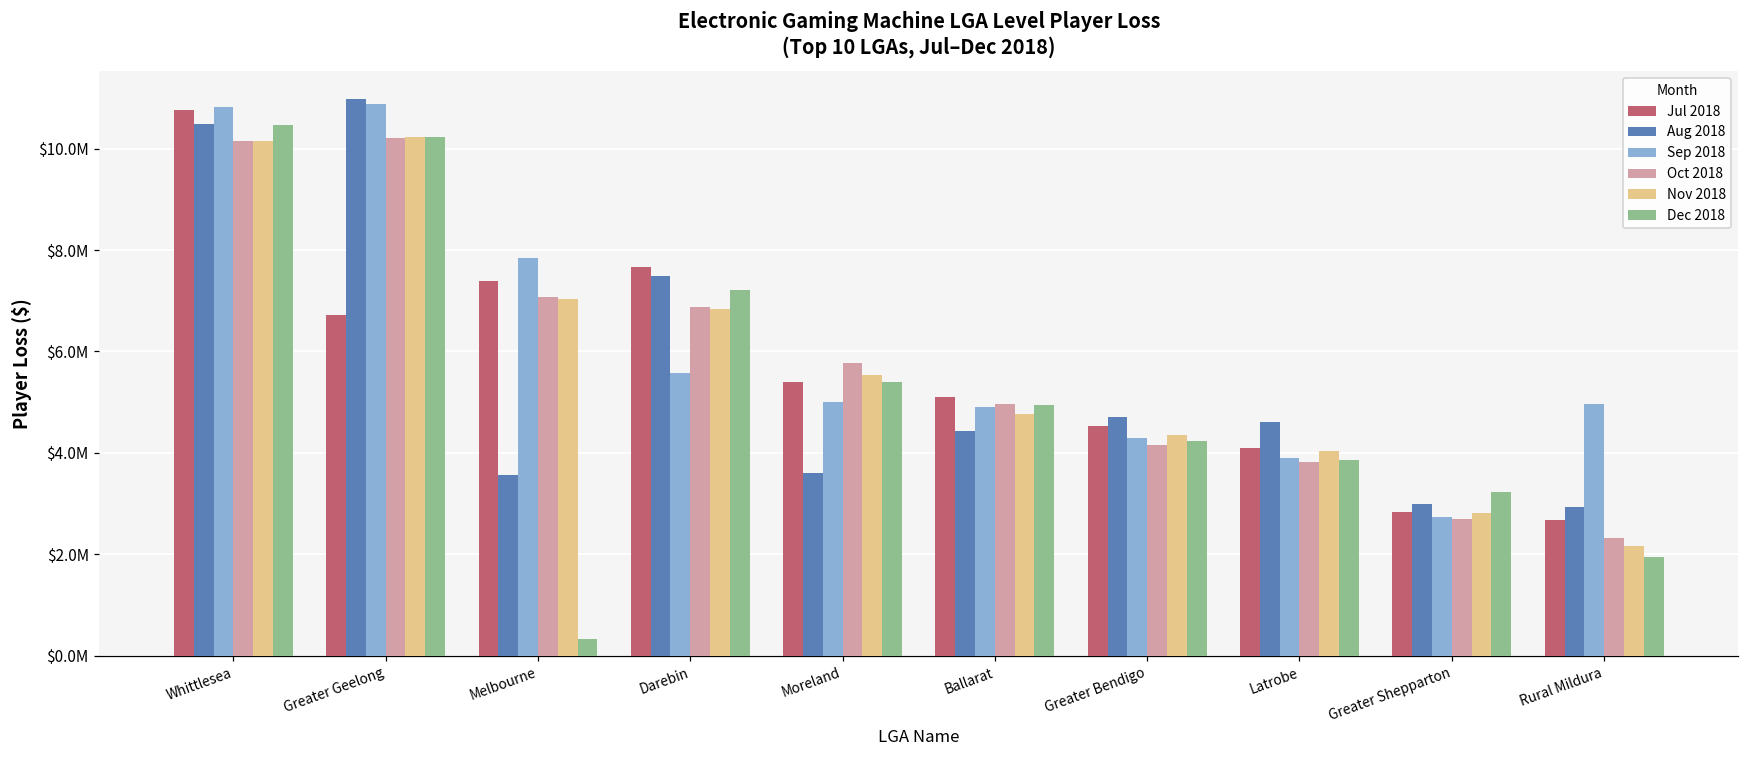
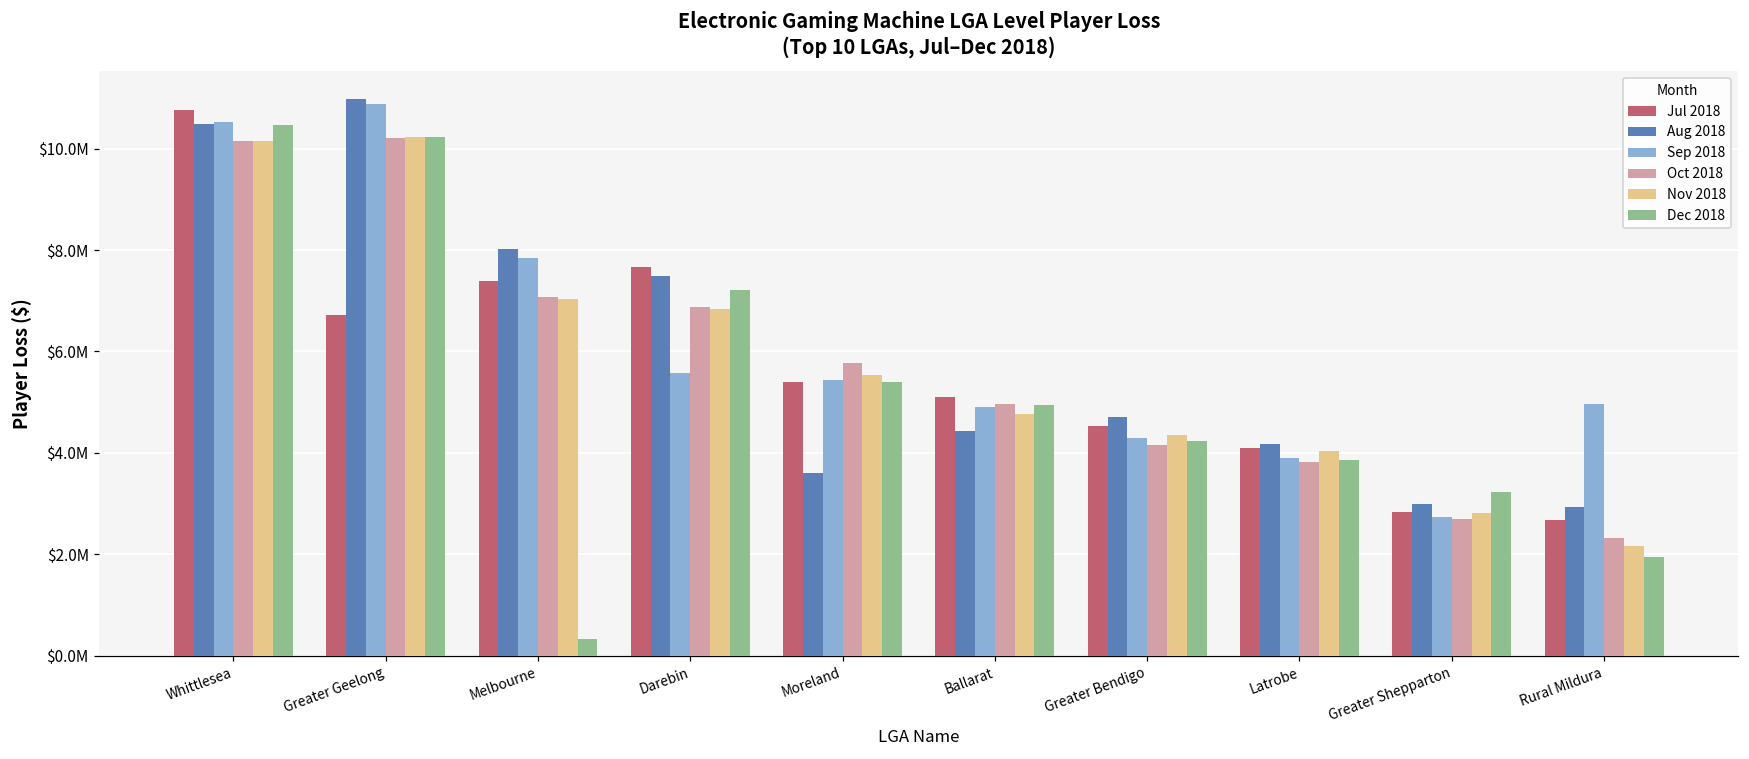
  {
    "Jul 2018": {
      "Whittlesea": "$10800000",
      "Greater Geelong": "$6700000",
      "Melbourne": "$7400000",
      "Darebin": "$7700000",
      "Moreland": "$5400000",
      "Ballarat": "$5100000",
      "Greater Bendigo": "$4500000",
      "Latrobe": "$4100000",
      "Greater Shepparton": "$2800000",
      "Rural Mildura": "$2700000"
    },
    "Aug 2018": {
      "Whittlesea": "$10500000",
      "Greater Geelong": "$11000000",
-     "Melbourne": "$3600000",
+     "Melbourne": "$8000000",
      "Darebin": "$7500000",
      "Moreland": "$3600000",
      "Ballarat": "$4400000",
      "Greater Bendigo": "$4700000",
-     "Latrobe": "$4600000",
+     "Latrobe": "$4200000",
      "Greater Shepparton": "$3000000",
      "Rural Mildura": "$2900000"
    },
    "Sep 2018": {
-     "Whittlesea": "$10800000",
+     "Whittlesea": "$10500000",
      "Greater Geelong": "$10900000",
      "Melbourne": "$7800000",
      "Darebin": "$5600000",
-     "Moreland": "$5000000",
+     "Moreland": "$5400000",
      "Ballarat": "$4900000",
      "Greater Bendigo": "$4300000",
      "Latrobe": "$3900000",
      "Greater Shepparton": "$2700000",
      "Rural Mildura": "$5000000"
    },
    "Dec 2018": {
      "Whittlesea": "$10500000",
      "Greater Geelong": "$10200000",
      "Melbourne": "$300000",
      "Darebin": "$7200000",
      "Moreland": "$5400000",
      "Ballarat": "$4900000",
      "Greater Bendigo": "$4200000",
      "Latrobe": "$3900000",
      "Greater Shepparton": "$3200000",
      "Rural Mildura": "$1900000"
    }
  }
